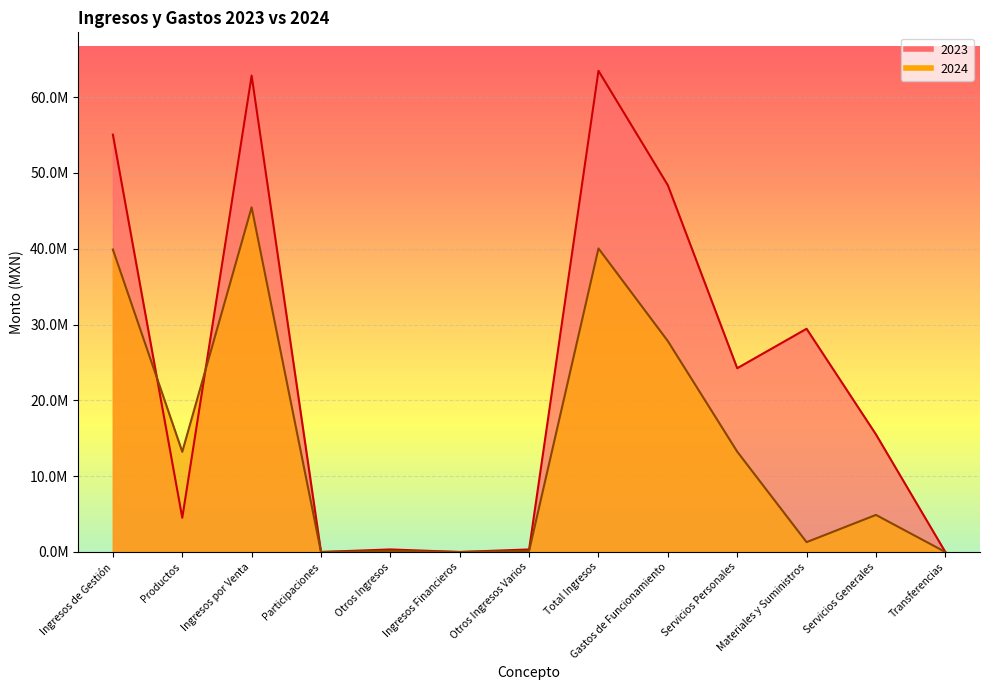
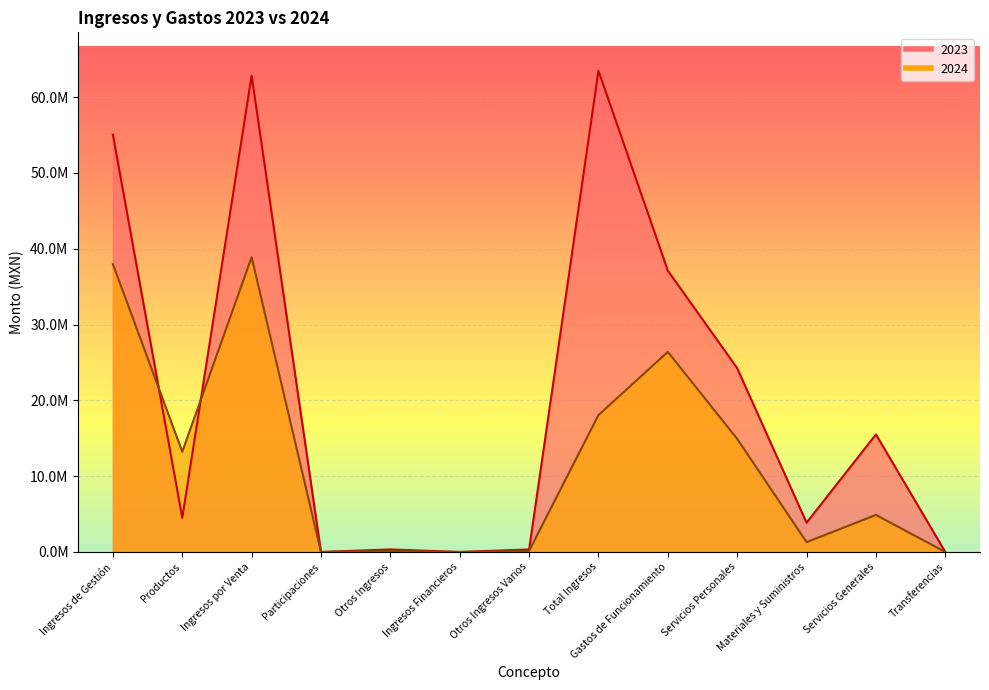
  {
    "2023": {
      "Ingresos de Gestión": 55000000,
      "Productos": 5000000,
      "Ingresos por Venta": 63000000,
      "Total Ingresos": 63000000,
-     "Gastos de Funcionamiento": 48000000,
+     "Gastos de Funcionamiento": 37000000,
      "Servicios Personales": 24000000,
-     "Materiales y Suministros": 29000000,
+     "Materiales y Suministros": 4000000,
      "Servicios Generales": 16000000
    },
    "2024": {
-     "Ingresos de Gestión": 40000000,
+     "Ingresos de Gestión": 38000000,
      "Productos": 13000000,
-     "Ingresos por Venta": 45000000,
-     "Total Ingresos": 40000000,
-     "Gastos de Funcionamiento": 28000000,
-     "Servicios Personales": 13000000,
+     "Ingresos por Venta": 39000000,
+     "Total Ingresos": 18000000,
+     "Gastos de Funcionamiento": 26000000,
+     "Servicios Personales": 15000000,
      "Materiales y Suministros": 1000000,
      "Servicios Generales": 5000000
    }
  }
